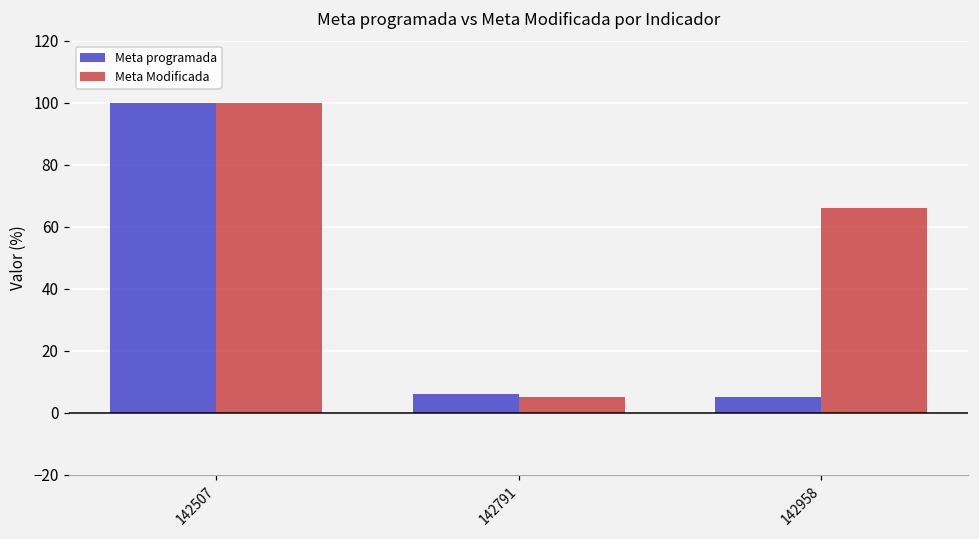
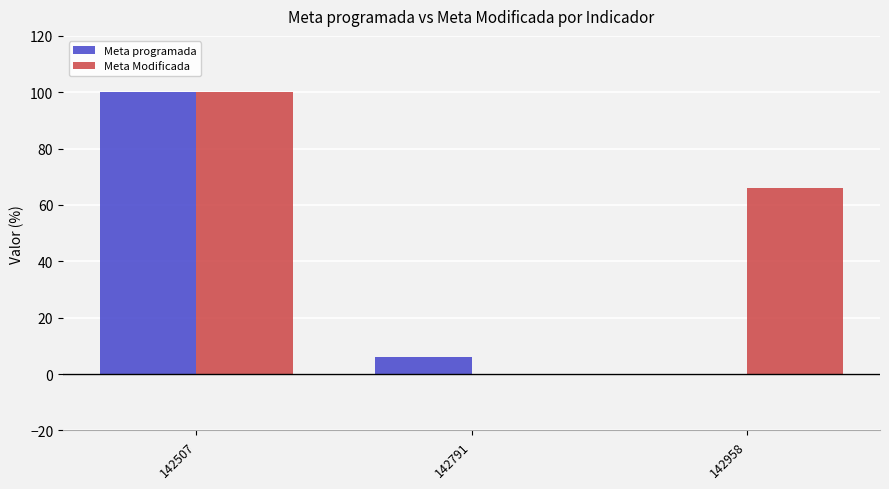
  {
    "Meta programada": {
      "142507": 100,
      "142791": 6,
-     "142958": 5
+     "142958": 0
    },
    "Meta Modificada": {
      "142507": 100,
-     "142791": 5,
+     "142791": 0,
      "142958": 66
    }
  }
